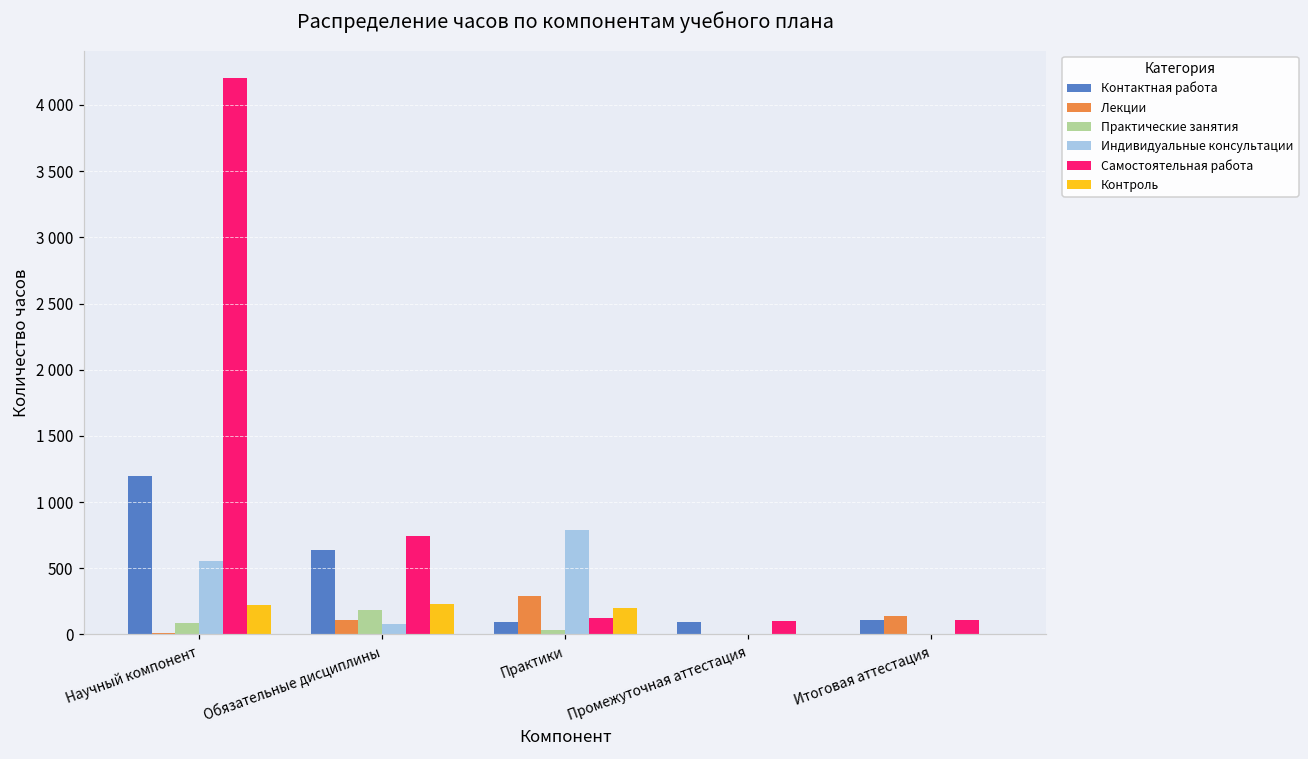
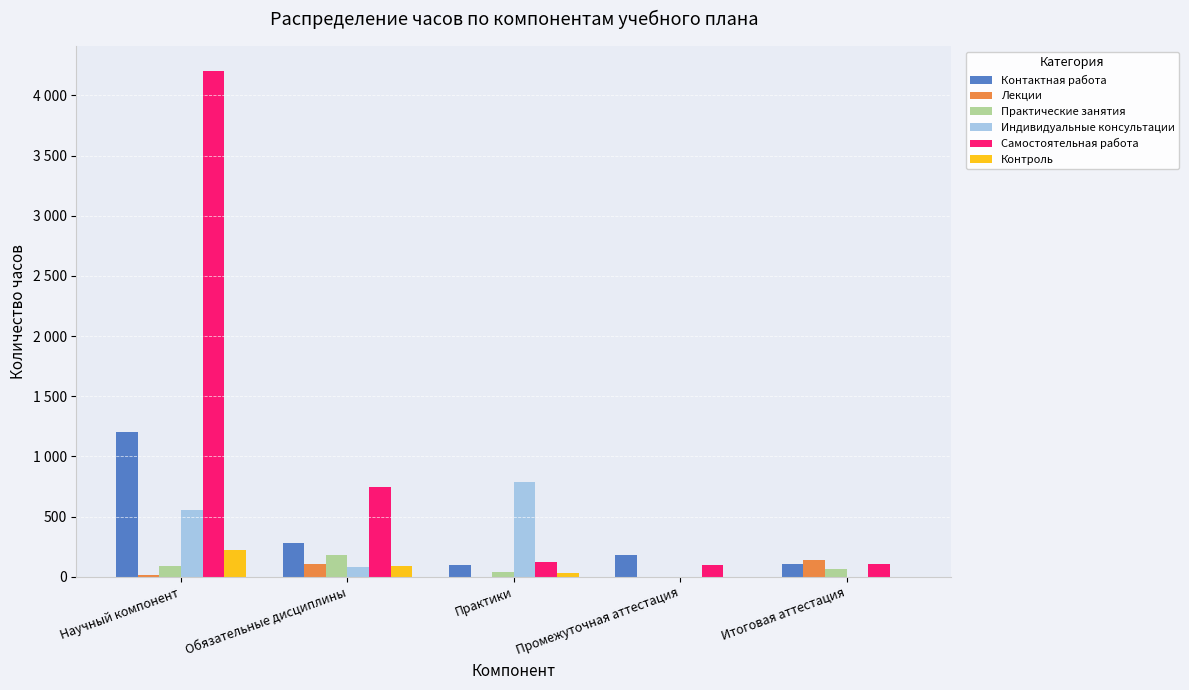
  {
    "Контактная работа": {
      "Научный компонент": 1200,
-     "Обязательные дисциплины": 640,
+     "Обязательные дисциплины": 280,
      "Практики": 90,
-     "Промежуточная аттестация": 90,
+     "Промежуточная аттестация": 180,
      "Итоговая аттестация": 110
    },
    "Лекции": {
      "Обязательные дисциплины": 110,
-     "Практики": 290,
+     "Практики": 0,
      "Промежуточная аттестация": 0,
      "Итоговая аттестация": 140
    },
    "Практические занятия": {
      "Научный компонент": 90,
      "Обязательные дисциплины": 180,
      "Практики": 40,
      "Промежуточная аттестация": 0,
-     "Итоговая аттестация": 0
+     "Итоговая аттестация": 70
    },
    "Индивидуальные консультации": {
      "Научный компонент": 560,
      "Обязательные дисциплины": 80,
      "Практики": 790,
      "Промежуточная аттестация": 0,
      "Итоговая аттестация": 0
    },
    "Самостоятельная работа": {
      "Научный компонент": 4200,
      "Обязательные дисциплины": 750,
      "Практики": 120,
      "Промежуточная аттестация": 100,
      "Итоговая аттестация": 110
    },
    "Контроль": {
      "Научный компонент": 220,
-     "Обязательные дисциплины": 230,
-     "Практики": 200,
+     "Обязательные дисциплины": 90,
+     "Практики": 30,
      "Промежуточная аттестация": 0,
      "Итоговая аттестация": 0
    }
  }
